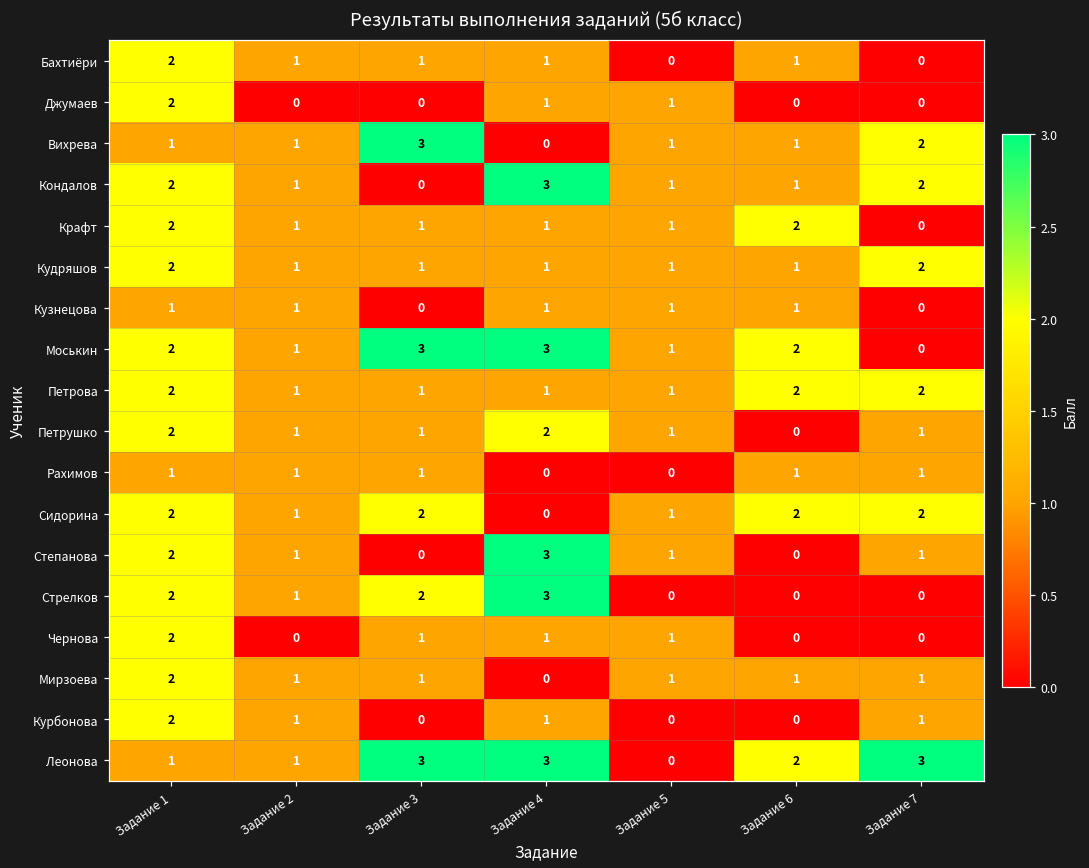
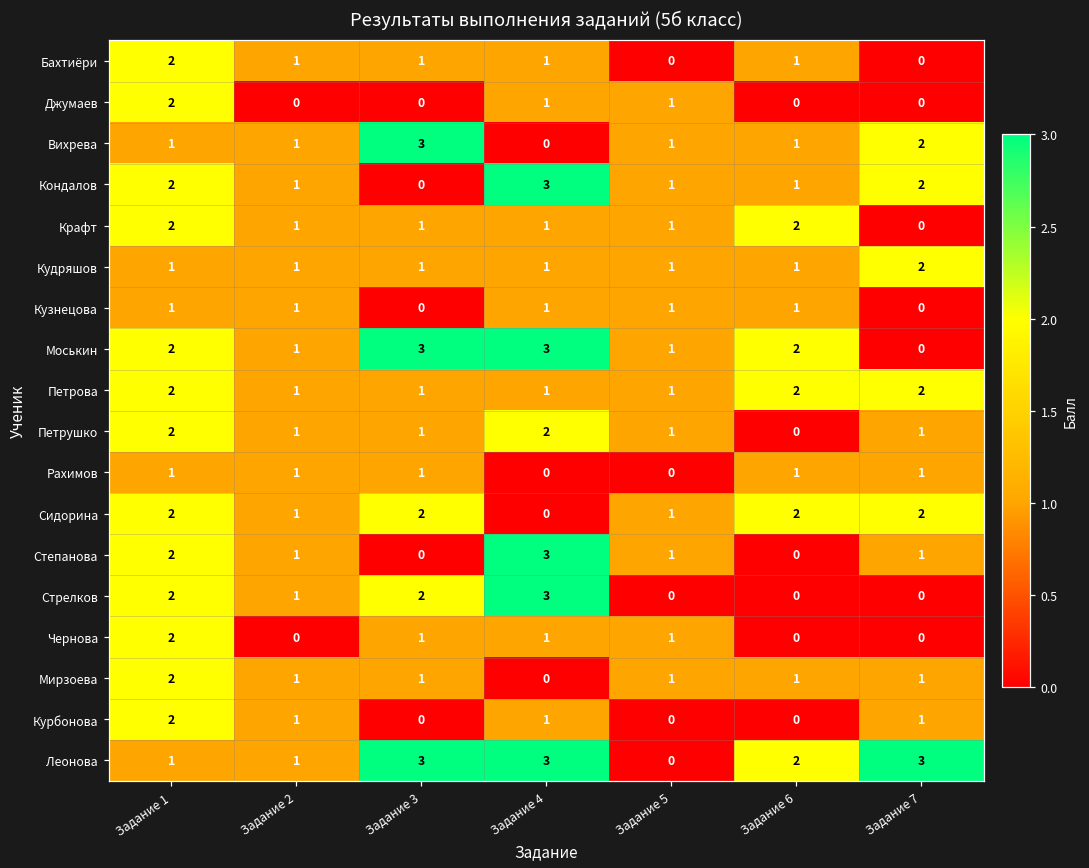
  {
    "Бахтиёри": {
      "Задание 1": 2,
      "Задание 2": 1,
      "Задание 3": 1,
      "Задание 4": 1,
      "Задание 5": 0,
      "Задание 6": 1,
      "Задание 7": 0
    },
    "Джумаев": {
      "Задание 1": 2,
      "Задание 2": 0,
      "Задание 3": 0,
      "Задание 4": 1,
      "Задание 5": 1,
      "Задание 6": 0,
      "Задание 7": 0
    },
    "Вихрева": {
      "Задание 1": 1,
      "Задание 2": 1,
      "Задание 3": 3,
      "Задание 4": 0,
      "Задание 5": 1,
      "Задание 6": 1,
      "Задание 7": 2
    },
    "Кондалов": {
      "Задание 1": 2,
      "Задание 2": 1,
      "Задание 3": 0,
      "Задание 4": 3,
      "Задание 5": 1,
      "Задание 6": 1,
      "Задание 7": 2
    },
    "Крафт": {
      "Задание 1": 2,
      "Задание 2": 1,
      "Задание 3": 1,
      "Задание 4": 1,
      "Задание 5": 1,
      "Задание 6": 2,
      "Задание 7": 0
    },
    "Кудряшов": {
-     "Задание 1": 2,
+     "Задание 1": 1,
      "Задание 2": 1,
      "Задание 3": 1,
      "Задание 4": 1,
      "Задание 5": 1,
      "Задание 6": 1,
      "Задание 7": 2
    },
    "Кузнецова": {
      "Задание 1": 1,
      "Задание 2": 1,
      "Задание 3": 0,
      "Задание 4": 1,
      "Задание 5": 1,
      "Задание 6": 1,
      "Задание 7": 0
    },
    "Моськин": {
      "Задание 1": 2,
      "Задание 2": 1,
      "Задание 3": 3,
      "Задание 4": 3,
      "Задание 5": 1,
      "Задание 6": 2,
      "Задание 7": 0
    },
    "Петрова": {
      "Задание 1": 2,
      "Задание 2": 1,
      "Задание 3": 1,
      "Задание 4": 1,
      "Задание 5": 1,
      "Задание 6": 2,
      "Задание 7": 2
    },
    "Петрушко": {
      "Задание 1": 2,
      "Задание 2": 1,
      "Задание 3": 1,
      "Задание 4": 2,
      "Задание 5": 1,
      "Задание 6": 0,
      "Задание 7": 1
    },
    "Рахимов": {
      "Задание 1": 1,
      "Задание 2": 1,
      "Задание 3": 1,
      "Задание 4": 0,
      "Задание 5": 0,
      "Задание 6": 1,
      "Задание 7": 1
    },
    "Сидорина": {
      "Задание 1": 2,
      "Задание 2": 1,
      "Задание 3": 2,
      "Задание 4": 0,
      "Задание 5": 1,
      "Задание 6": 2,
      "Задание 7": 2
    },
    "Степанова": {
      "Задание 1": 2,
      "Задание 2": 1,
      "Задание 3": 0,
      "Задание 4": 3,
      "Задание 5": 1,
      "Задание 6": 0,
      "Задание 7": 1
    },
    "Стрелков": {
      "Задание 1": 2,
      "Задание 2": 1,
      "Задание 3": 2,
      "Задание 4": 3,
      "Задание 5": 0,
      "Задание 6": 0,
      "Задание 7": 0
    },
    "Чернова": {
      "Задание 1": 2,
      "Задание 2": 0,
      "Задание 3": 1,
      "Задание 4": 1,
      "Задание 5": 1,
      "Задание 6": 0,
      "Задание 7": 0
    },
    "Мирзоева": {
      "Задание 1": 2,
      "Задание 2": 1,
      "Задание 3": 1,
      "Задание 4": 0,
      "Задание 5": 1,
      "Задание 6": 1,
      "Задание 7": 1
    },
    "Курбонова": {
      "Задание 1": 2,
      "Задание 2": 1,
      "Задание 3": 0,
      "Задание 4": 1,
      "Задание 5": 0,
      "Задание 6": 0,
      "Задание 7": 1
    },
    "Леонова": {
      "Задание 1": 1,
      "Задание 2": 1,
      "Задание 3": 3,
      "Задание 4": 3,
      "Задание 5": 0,
      "Задание 6": 2,
      "Задание 7": 3
    }
  }
